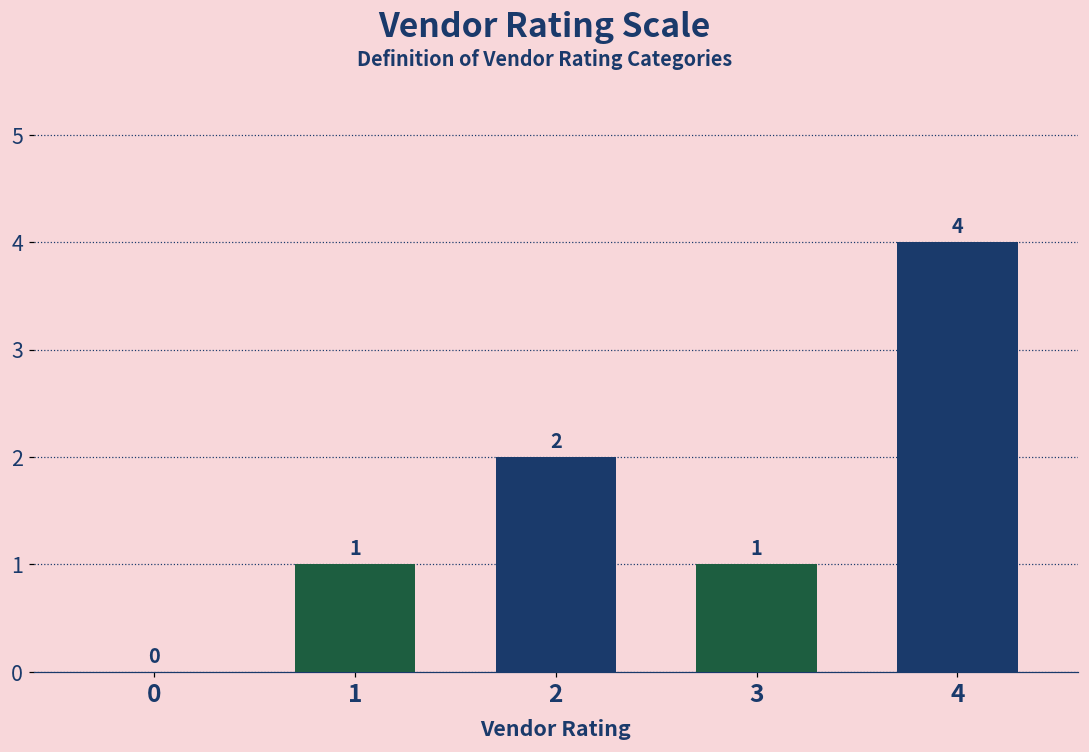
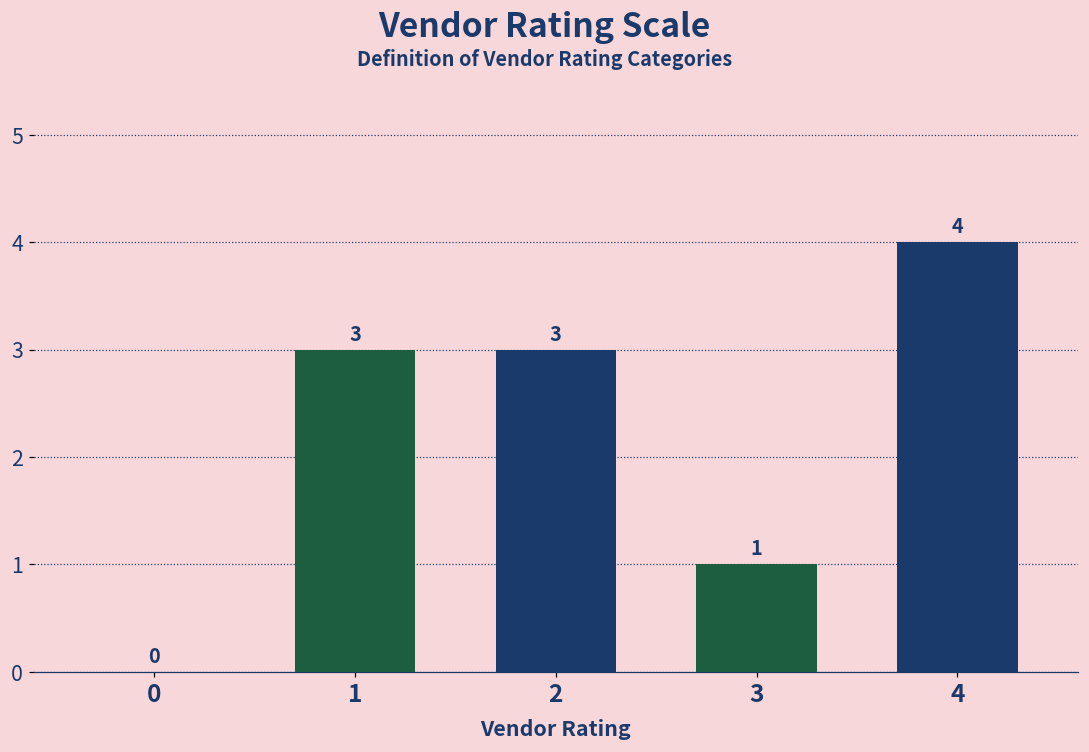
  {
    "0": 0,
-   "1": 1,
-   "2": 2,
+   "1": 3,
+   "2": 3,
    "3": 1,
    "4": 4
  }
